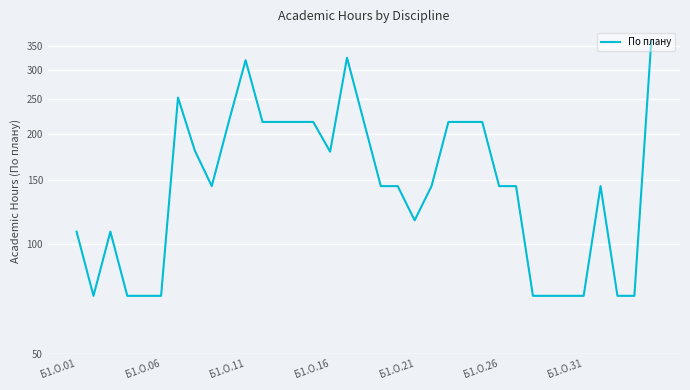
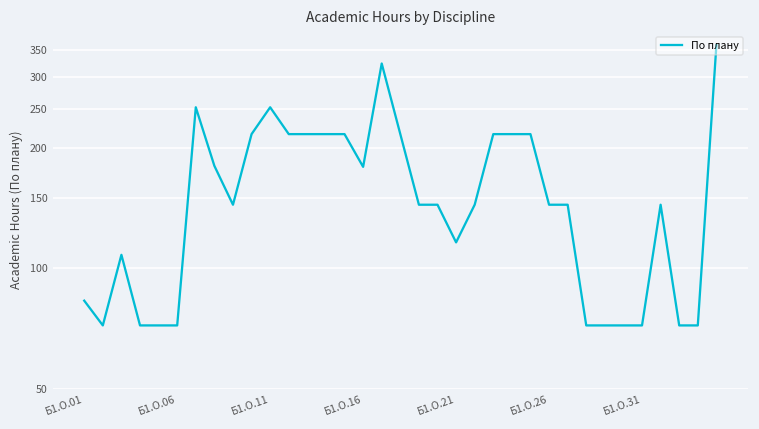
  {
-   "Б1.О.01": 108,
+   "Б1.О.01": 83,
    "Б1.О.06": 72,
-   "Б1.О.11": 320,
+   "Б1.О.11": 250,
    "Б1.О.16": 180,
    "Б1.О.21": 116,
    "Б1.О.26": 144,
    "Б1.О.31": 72
  }
